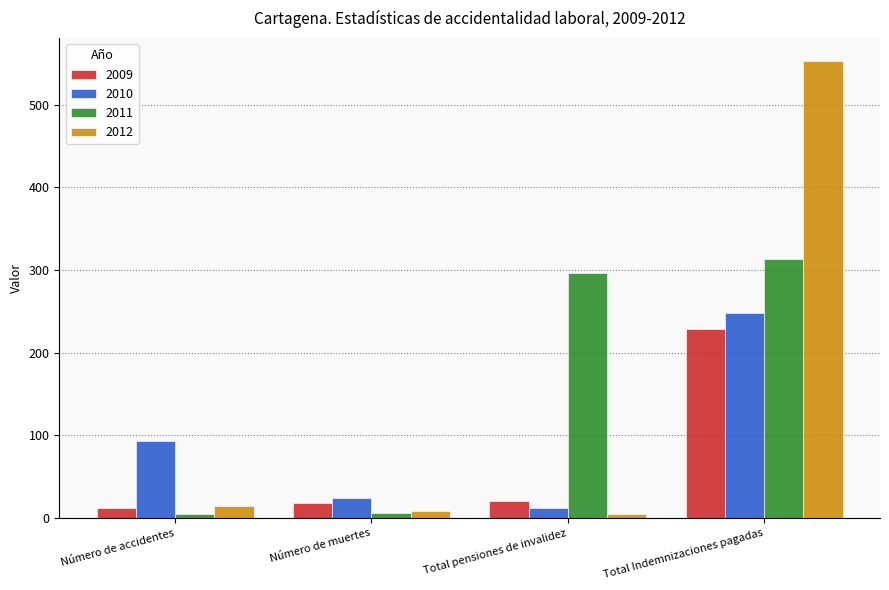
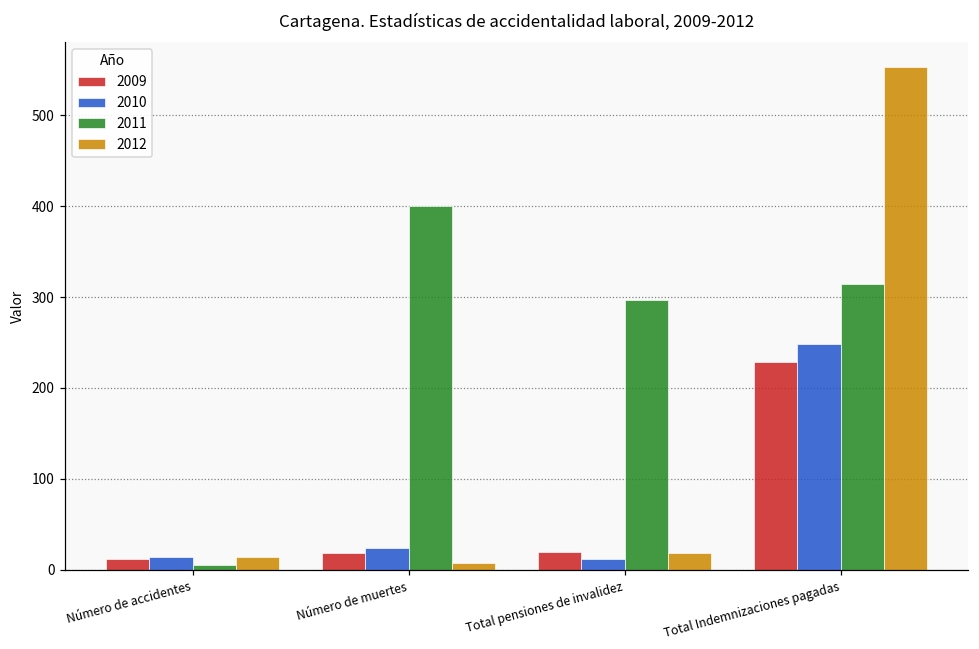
  {
    "2009": {
      "Número de accidentes": 10,
      "Número de muertes": 20,
      "Total pensiones de invalidez": 20,
      "Total Indemnizaciones pagadas": 230
    },
    "2010": {
-     "Número de accidentes": 90,
+     "Número de accidentes": 10,
      "Número de muertes": 20,
      "Total pensiones de invalidez": 10,
      "Total Indemnizaciones pagadas": 250
    },
    "2011": {
      "Número de accidentes": 0,
-     "Número de muertes": 10,
+     "Número de muertes": 400,
      "Total pensiones de invalidez": 300,
      "Total Indemnizaciones pagadas": 310
    },
    "2012": {
      "Número de accidentes": 10,
      "Número de muertes": 10,
-     "Total pensiones de invalidez": 10,
+     "Total pensiones de invalidez": 20,
      "Total Indemnizaciones pagadas": 550
    }
  }
